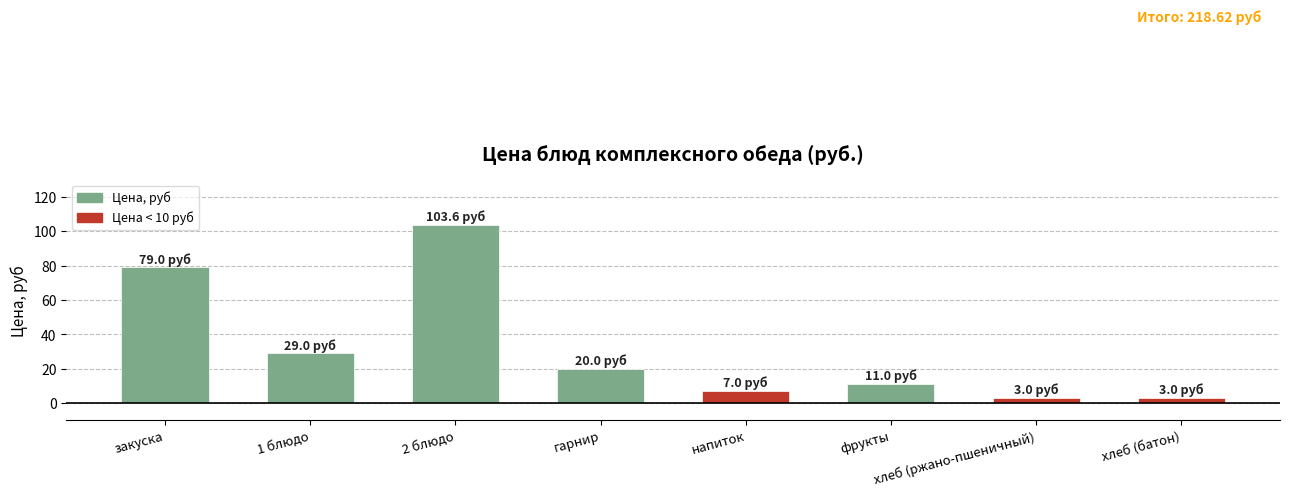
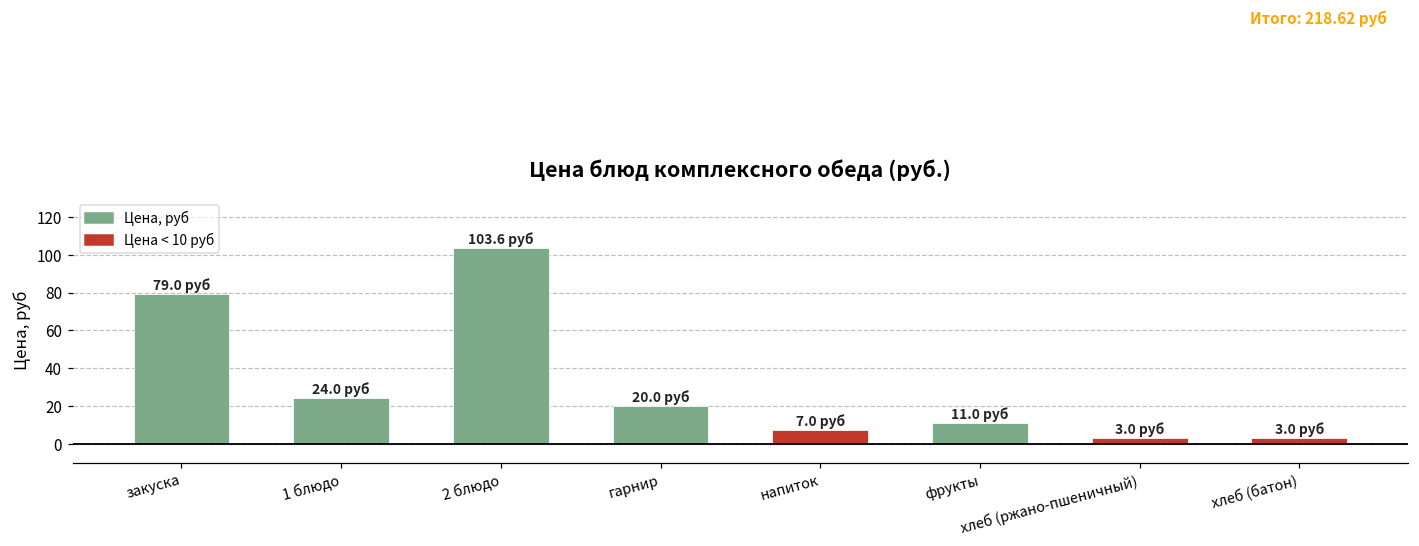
  {
    "закуска": 79.0,
-   "1 блюдо": 29.0,
+   "1 блюдо": 24.0,
    "2 блюдо": 103.6,
    "гарнир": 20.0,
    "напиток": 7.0,
    "фрукты": 11.0,
    "хлеб (ржано-пшеничный)": 3.0,
    "хлеб (батон)": 3.0
  }
